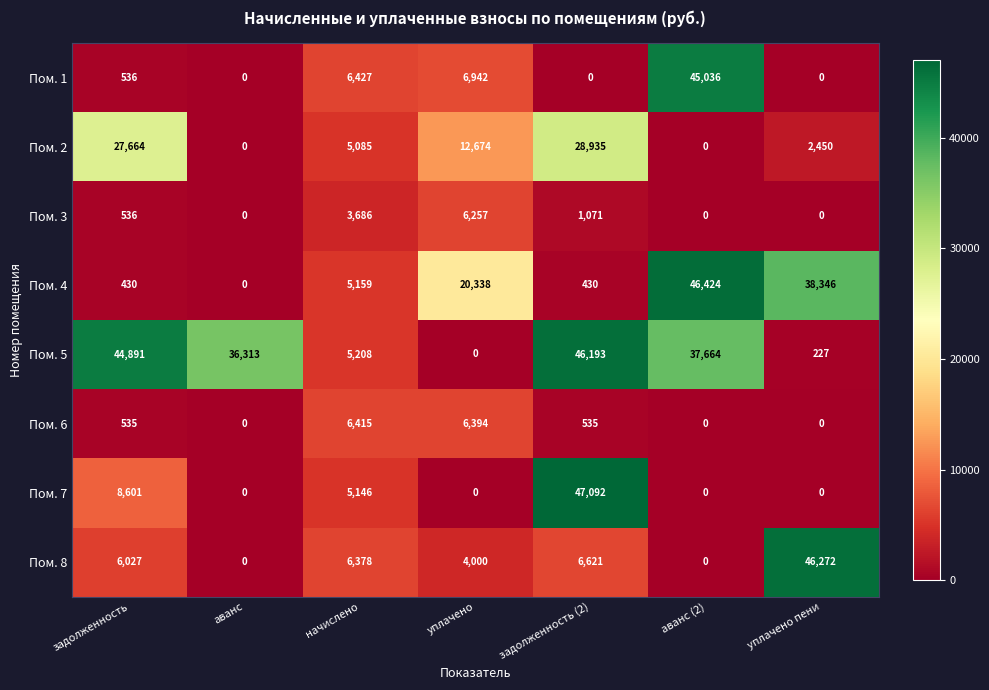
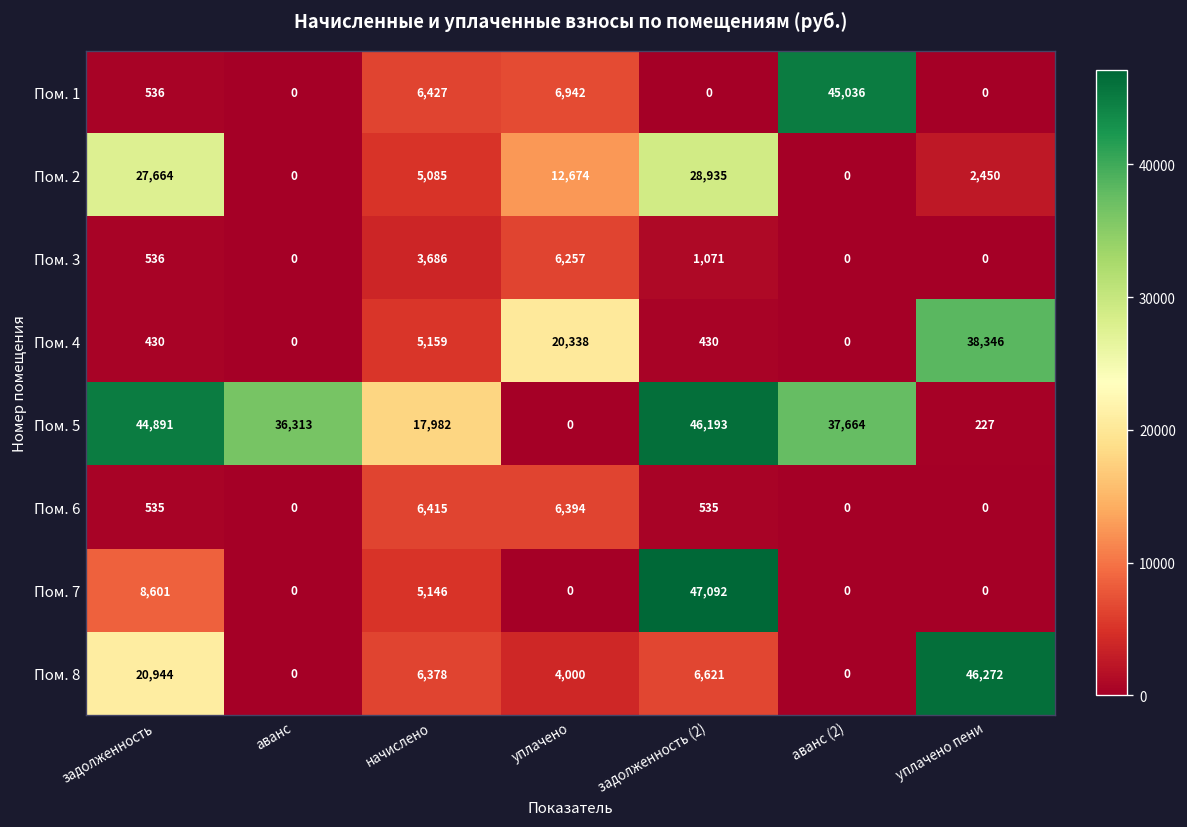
  {
    "Пом. 1": {
      "задолженность": "536",
      "аванс": "0",
      "начислено": "6,427",
      "уплачено": "6,942",
      "задолженность (2)": "0",
      "аванс (2)": "45,036",
      "уплачено пени": "0"
    },
    "Пом. 2": {
      "задолженность": "27,664",
      "аванс": "0",
      "начислено": "5,085",
      "уплачено": "12,674",
      "задолженность (2)": "28,935",
      "аванс (2)": "0",
      "уплачено пени": "2,450"
    },
    "Пом. 3": {
      "задолженность": "536",
      "аванс": "0",
      "начислено": "3,686",
      "уплачено": "6,257",
      "задолженность (2)": "1,071",
      "аванс (2)": "0",
      "уплачено пени": "0"
    },
    "Пом. 4": {
      "задолженность": "430",
      "аванс": "0",
      "начислено": "5,159",
      "уплачено": "20,338",
      "задолженность (2)": "430",
-     "аванс (2)": "46,424",
+     "аванс (2)": "0",
      "уплачено пени": "38,346"
    },
    "Пом. 5": {
      "задолженность": "44,891",
      "аванс": "36,313",
-     "начислено": "5,208",
+     "начислено": "17,982",
      "уплачено": "0",
      "задолженность (2)": "46,193",
      "аванс (2)": "37,664",
      "уплачено пени": "227"
    },
    "Пом. 6": {
      "задолженность": "535",
      "аванс": "0",
      "начислено": "6,415",
      "уплачено": "6,394",
      "задолженность (2)": "535",
      "аванс (2)": "0",
      "уплачено пени": "0"
    },
    "Пом. 7": {
      "задолженность": "8,601",
      "аванс": "0",
      "начислено": "5,146",
      "уплачено": "0",
      "задолженность (2)": "47,092",
      "аванс (2)": "0",
      "уплачено пени": "0"
    },
    "Пом. 8": {
-     "задолженность": "6,027",
+     "задолженность": "20,944",
      "аванс": "0",
      "начислено": "6,378",
      "уплачено": "4,000",
      "задолженность (2)": "6,621",
      "аванс (2)": "0",
      "уплачено пени": "46,272"
    }
  }
